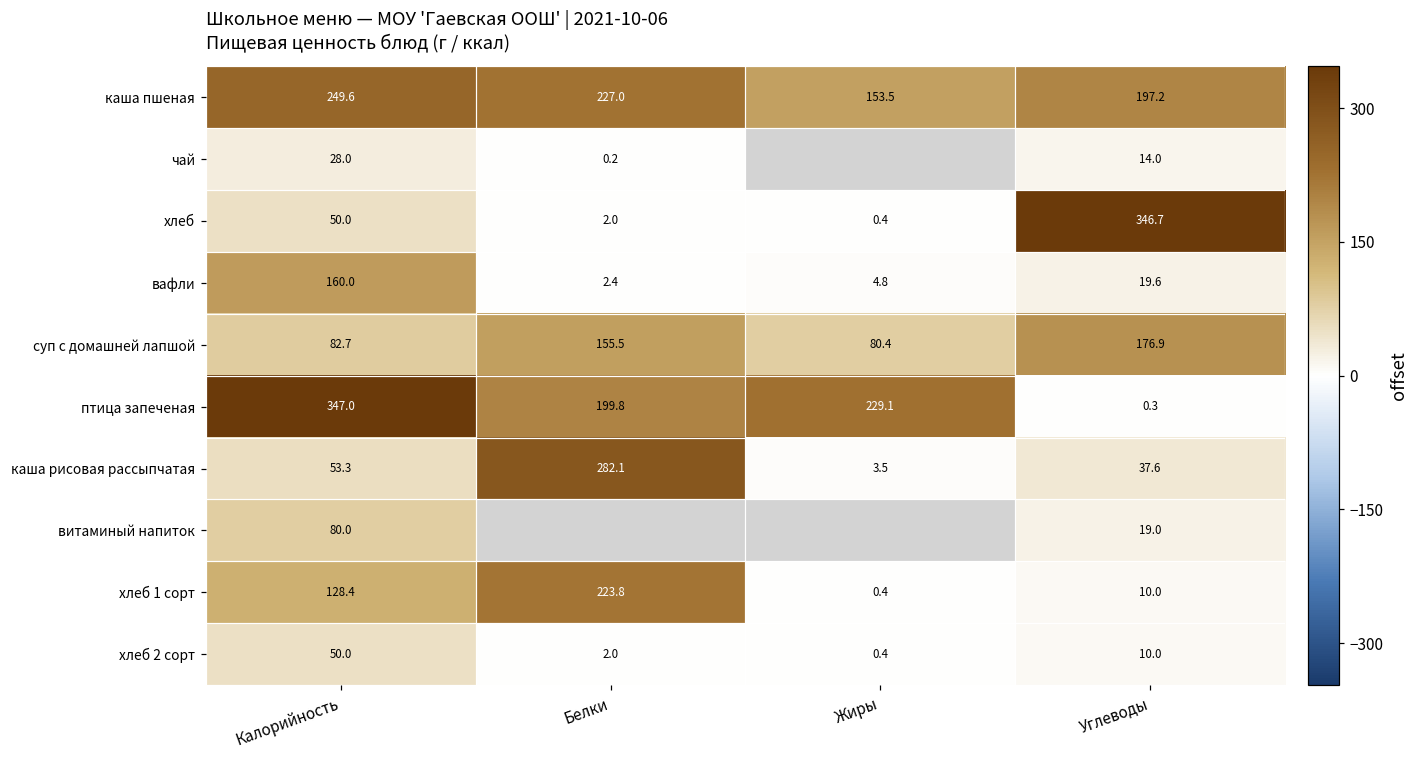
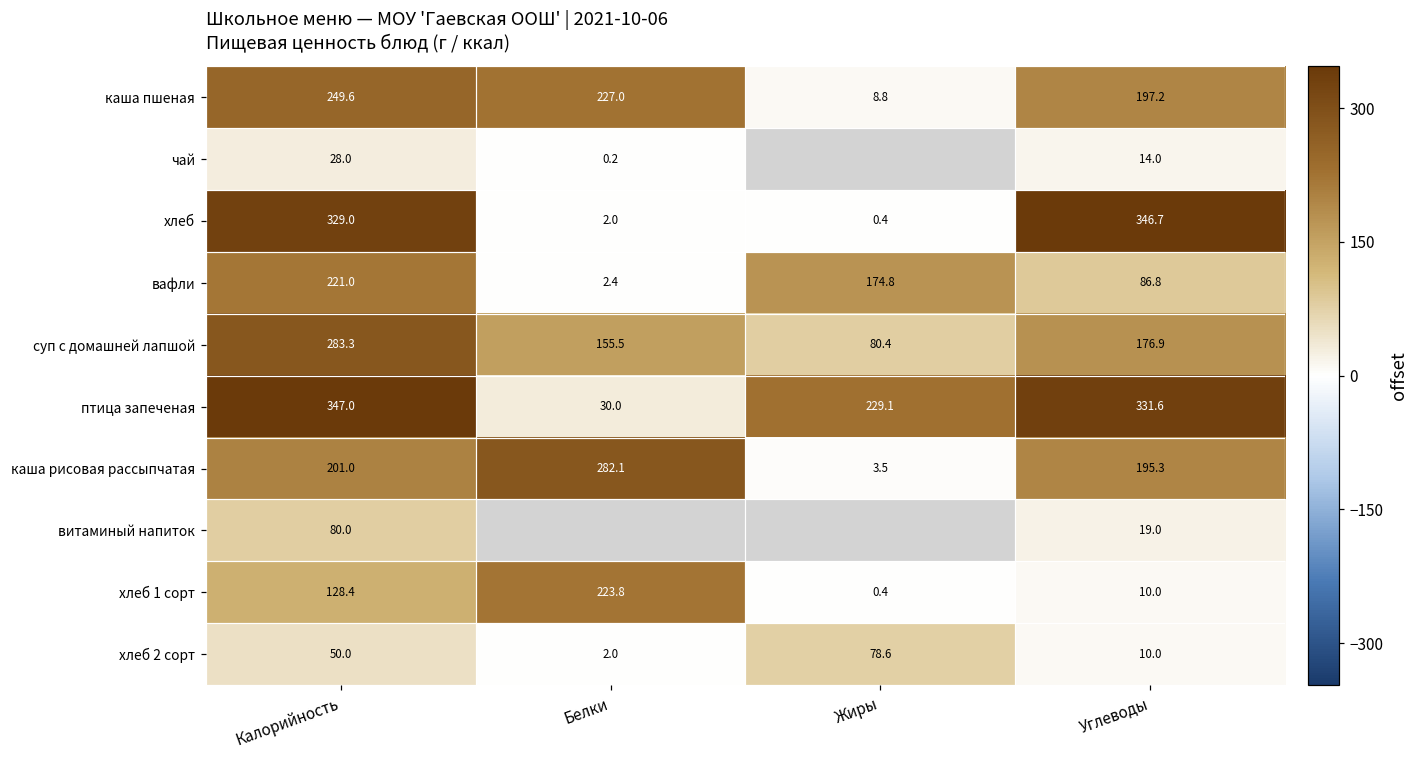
  {
    "каша пшеная": {
      "Калорийность": 249.6,
      "Белки": 227.0,
-     "Жиры": 153.5,
+     "Жиры": 8.8,
      "Углеводы": 197.2
    },
    "чай": {
      "Калорийность": 28.0,
      "Белки": 0.2,
      "Углеводы": 14.0
    },
    "хлеб": {
-     "Калорийность": 50.0,
+     "Калорийность": 329.0,
      "Белки": 2.0,
      "Жиры": 0.4,
      "Углеводы": 346.7
    },
    "вафли": {
-     "Калорийность": 160.0,
+     "Калорийность": 221.0,
      "Белки": 2.4,
-     "Жиры": 4.8,
-     "Углеводы": 19.6
+     "Жиры": 174.8,
+     "Углеводы": 86.8
    },
    "суп с домашней лапшой": {
-     "Калорийность": 82.7,
+     "Калорийность": 283.3,
      "Белки": 155.5,
      "Жиры": 80.4,
      "Углеводы": 176.9
    },
    "птица запеченая": {
      "Калорийность": 347.0,
-     "Белки": 199.8,
+     "Белки": 30.0,
      "Жиры": 229.1,
-     "Углеводы": 0.3
+     "Углеводы": 331.6
    },
    "каша рисовая рассыпчатая": {
-     "Калорийность": 53.3,
+     "Калорийность": 201.0,
      "Белки": 282.1,
      "Жиры": 3.5,
-     "Углеводы": 37.6
+     "Углеводы": 195.3
    },
    "витаминый напиток": {
      "Калорийность": 80.0,
      "Углеводы": 19.0
    },
    "хлеб 1 сорт": {
      "Калорийность": 128.4,
      "Белки": 223.8,
      "Жиры": 0.4,
      "Углеводы": 10.0
    },
    "хлеб 2 сорт": {
      "Калорийность": 50.0,
      "Белки": 2.0,
-     "Жиры": 0.4,
+     "Жиры": 78.6,
      "Углеводы": 10.0
    }
  }
